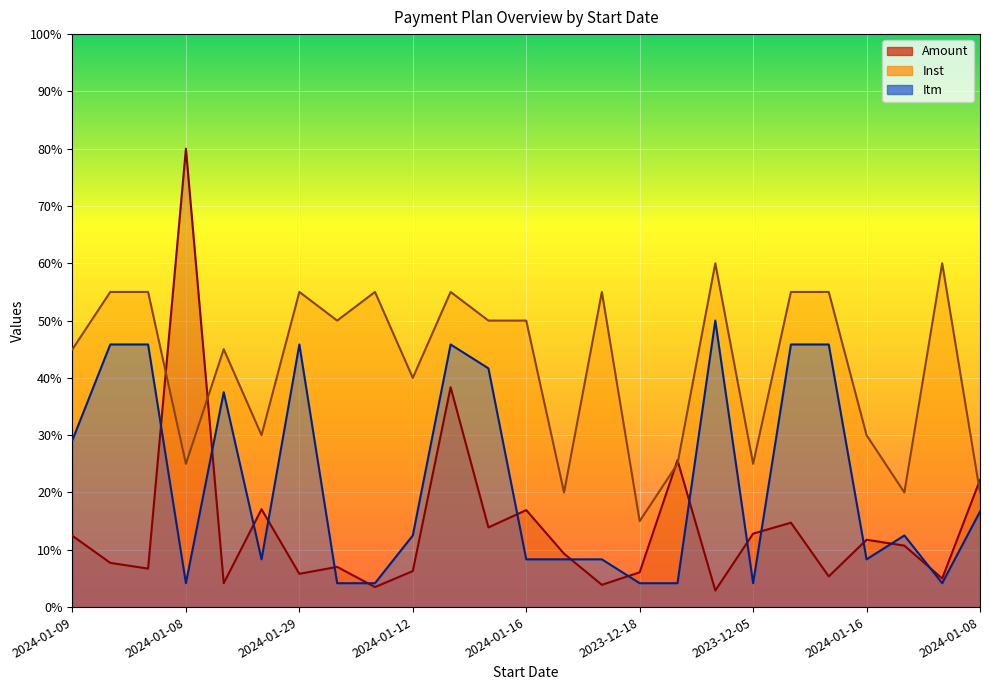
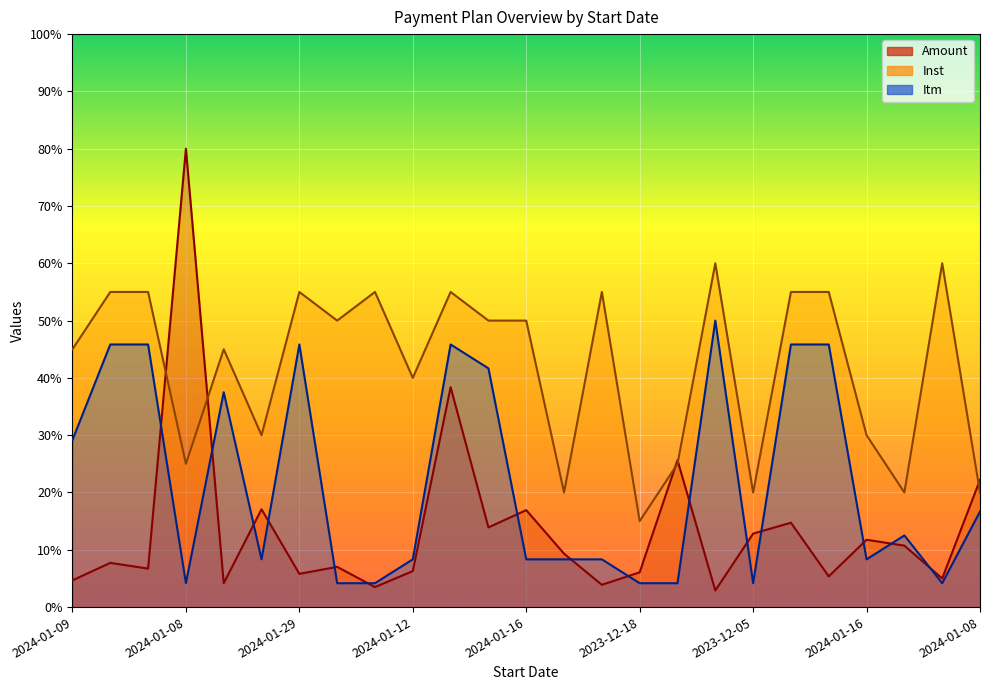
  {
    "Amount": {
-     "2024-01-09": "12%",
+     "2024-01-09": "5%",
      "2024-01-12": "6%",
      "2023-12-05": "13%"
    },
    "Inst": {
      "2024-01-09": "45%",
      "2024-01-12": "40%",
-     "2023-12-05": "25%"
+     "2023-12-05": "20%"
    },
    "Itm": {
      "2024-01-09": "29%",
-     "2024-01-12": "13%",
+     "2024-01-12": "8%",
      "2023-12-05": "4%"
    }
  }
